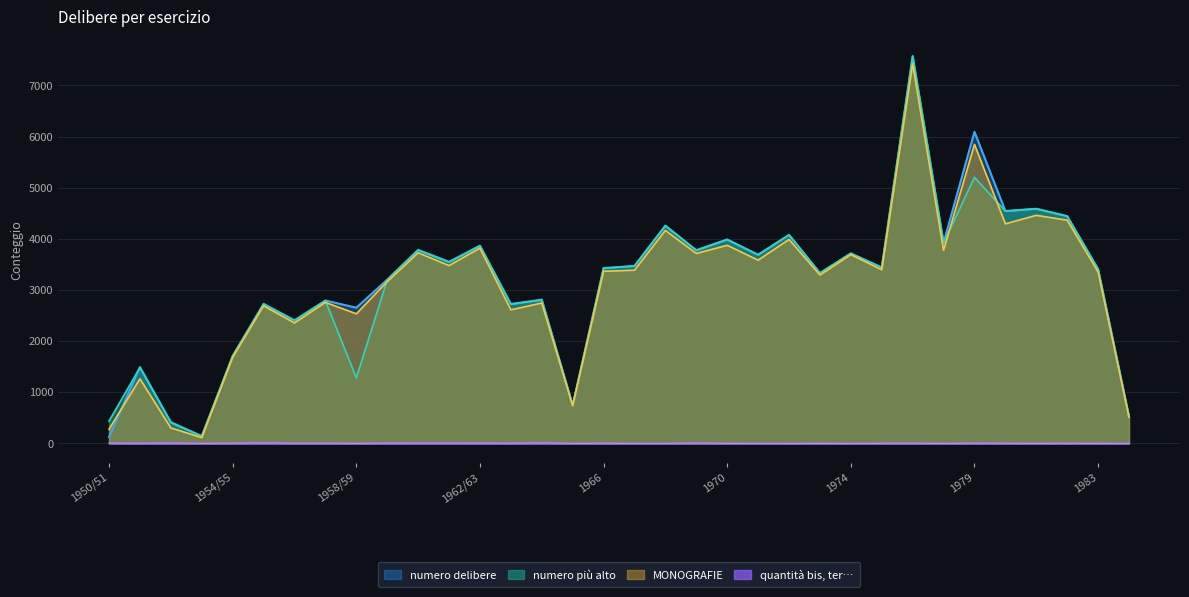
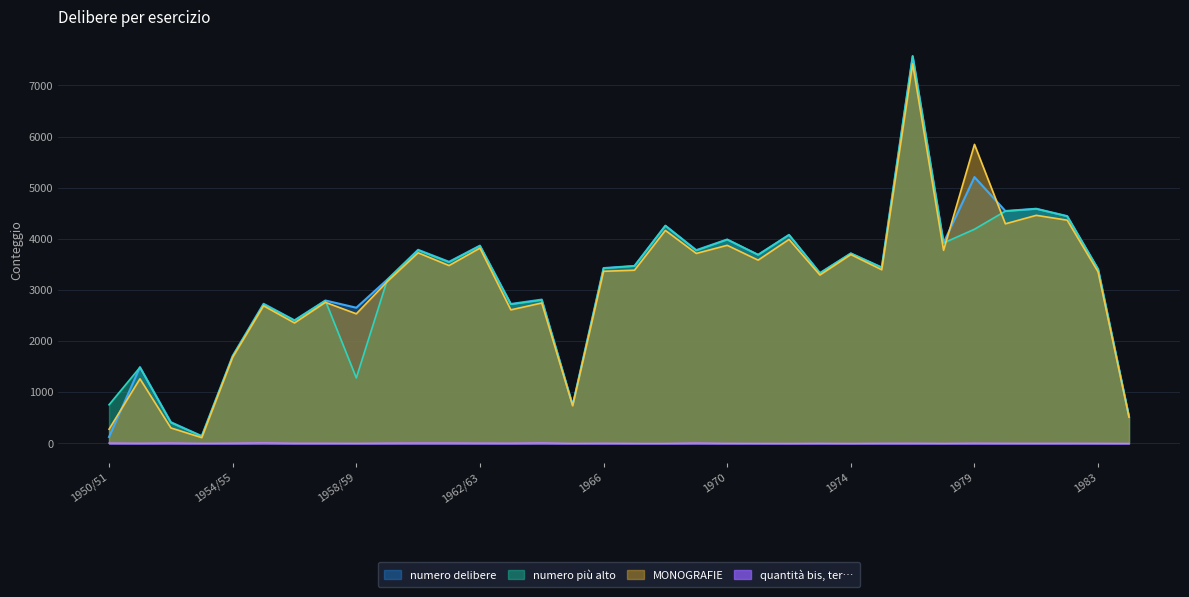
  {
    "numero delibere": {
      "1950/51": 100,
      "1958/59": 2700,
-     "1979": 6100
+     "1979": 5200
    },
    "numero più alto": {
-     "1950/51": 400,
+     "1950/51": 800,
      "1958/59": 1300,
-     "1979": 5200
+     "1979": 4200
    },
    "MONOGRAFIE": {
      "1950/51": 300,
      "1958/59": 2500,
      "1966": 3400,
      "1970": 3900,
      "1979": 5800,
      "1983": 3400
    },
    "quantità bis, ter…": {
      "1950/51": 0,
      "1954/55": 0,
      "1958/59": 0,
      "1962/63": 0,
      "1966": 0,
      "1970": 0,
      "1974": 0,
      "1979": 0,
      "1983": 0
    }
  }
